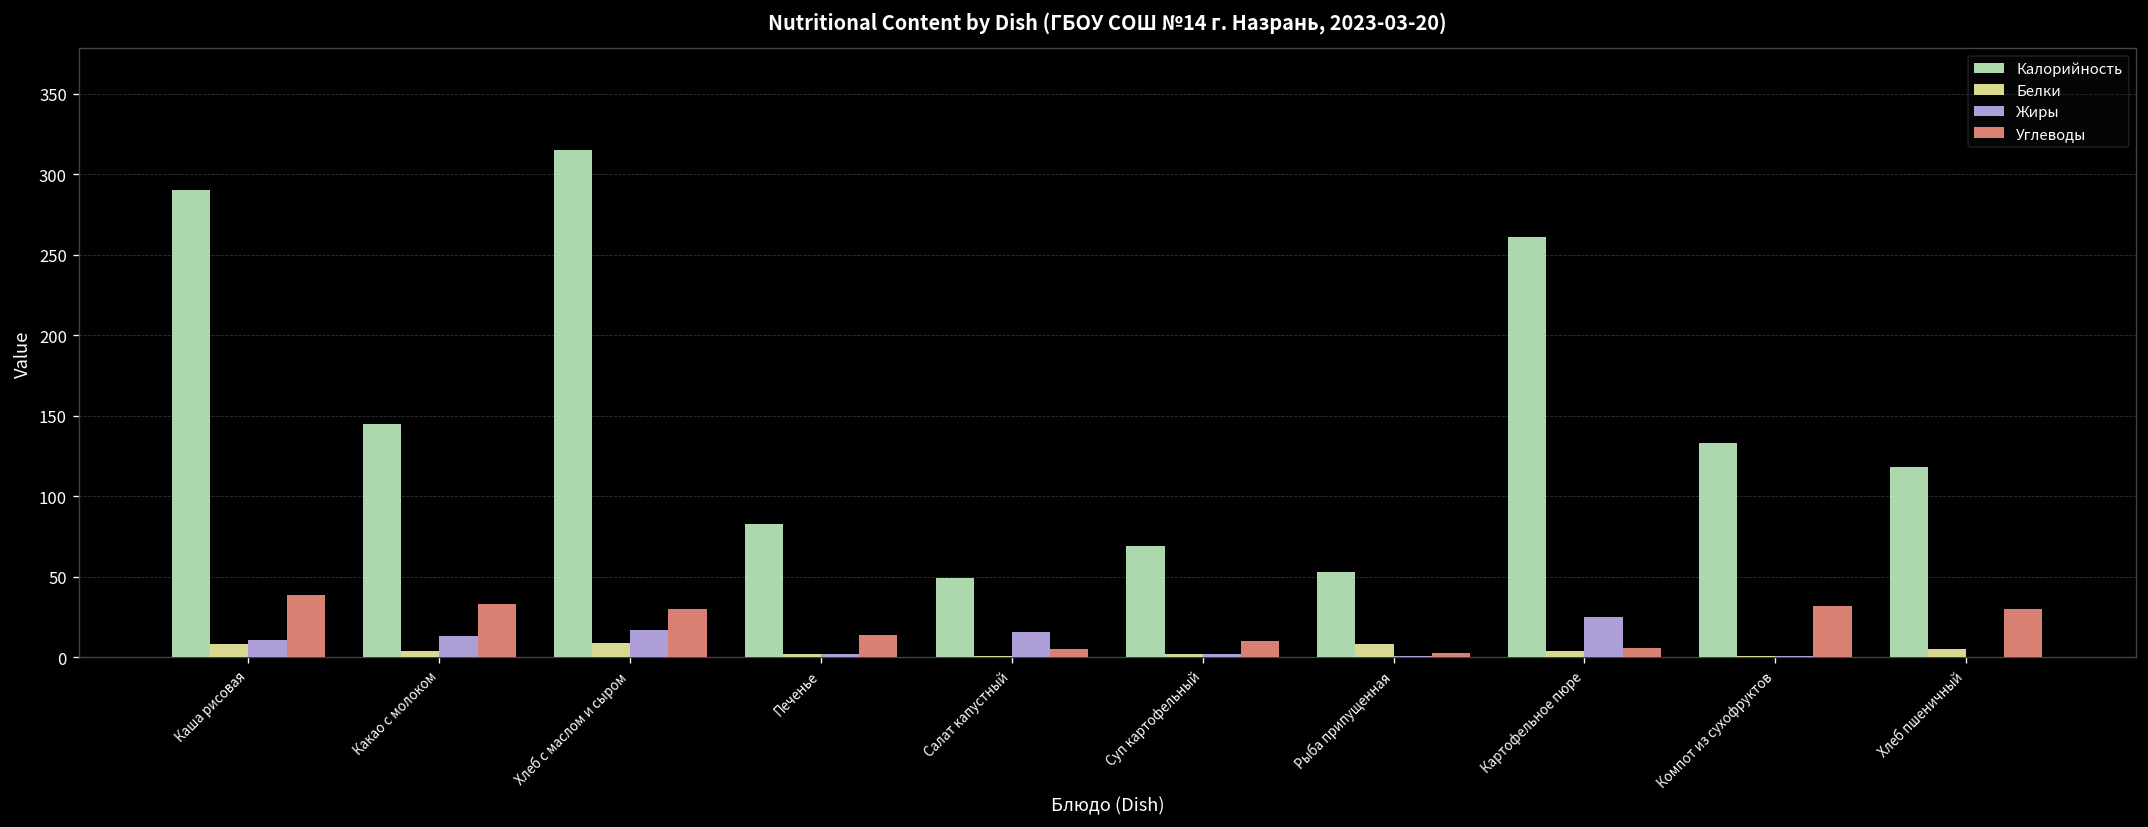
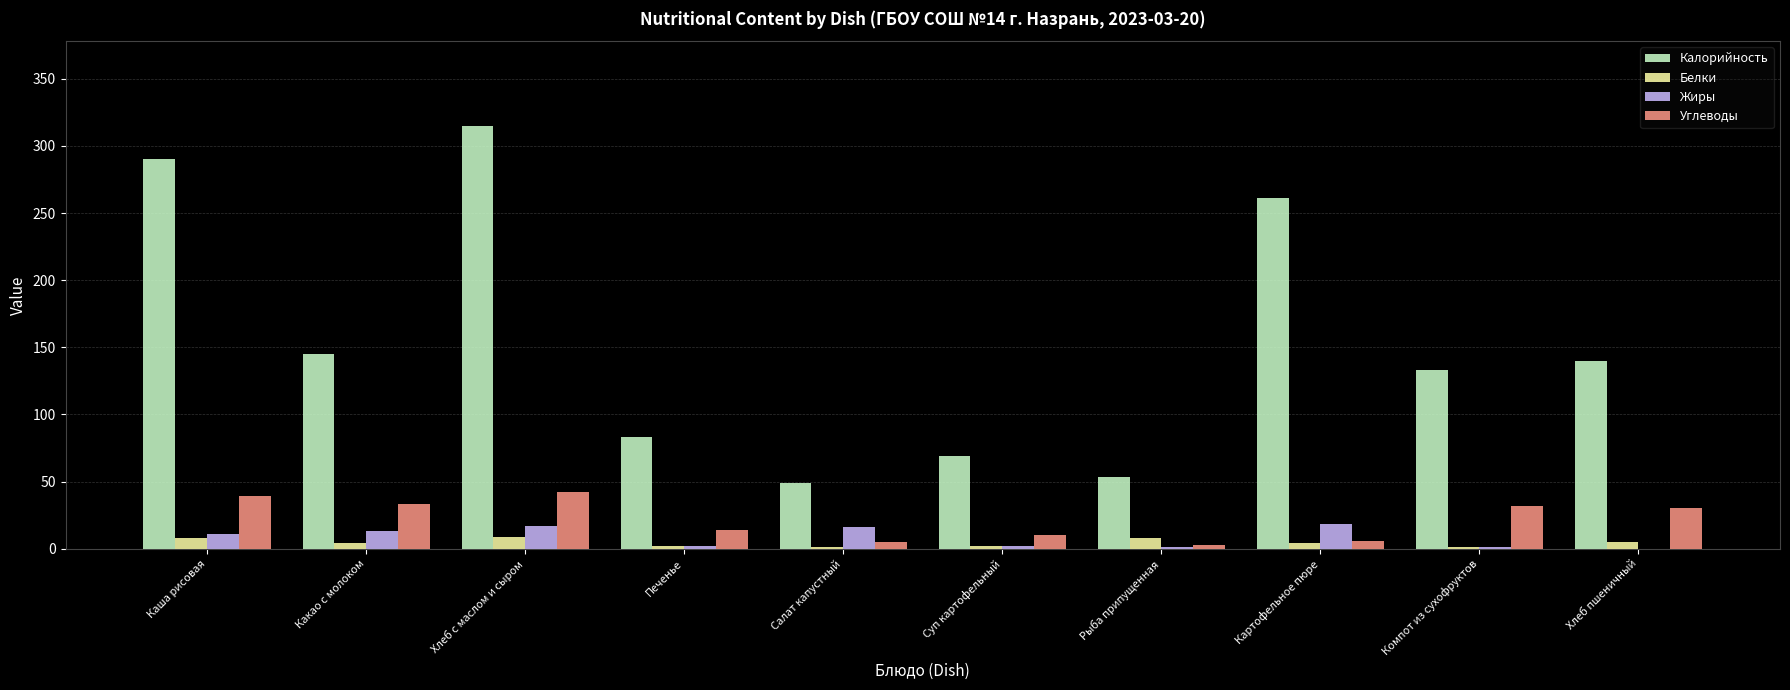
  {
    "Калорийность": {
      "Каша рисовая": 290,
      "Какао с молоком": 145,
      "Хлеб с маслом и сыром": 315,
      "Печенье": 83,
      "Салат капустный": 49,
      "Суп картофельный": 69,
      "Рыба припущенная": 53,
      "Картофельное пюре": 261,
      "Компот из сухофруктов": 133,
-     "Хлеб пшеничный": 118
+     "Хлеб пшеничный": 140
    },
    "Белки": {
      "Каша рисовая": 8,
      "Какао с молоком": 4,
      "Хлеб с маслом и сыром": 9,
      "Печенье": 2,
      "Суп картофельный": 2,
      "Рыба припущенная": 8,
      "Картофельное пюре": 4,
      "Хлеб пшеничный": 5
    },
    "Жиры": {
      "Каша рисовая": 11,
      "Какао с молоком": 13,
      "Хлеб с маслом и сыром": 17,
      "Печенье": 2,
      "Салат капустный": 16,
      "Суп картофельный": 2,
-     "Картофельное пюре": 25,
+     "Картофельное пюре": 18,
      "Хлеб пшеничный": 0
    },
    "Углеводы": {
      "Каша рисовая": 39,
      "Какао с молоком": 33,
-     "Хлеб с маслом и сыром": 30,
+     "Хлеб с маслом и сыром": 42,
      "Печенье": 14,
      "Салат капустный": 5,
      "Суп картофельный": 10,
      "Рыба припущенная": 3,
      "Картофельное пюре": 6,
      "Компот из сухофруктов": 32,
      "Хлеб пшеничный": 30
    }
  }
